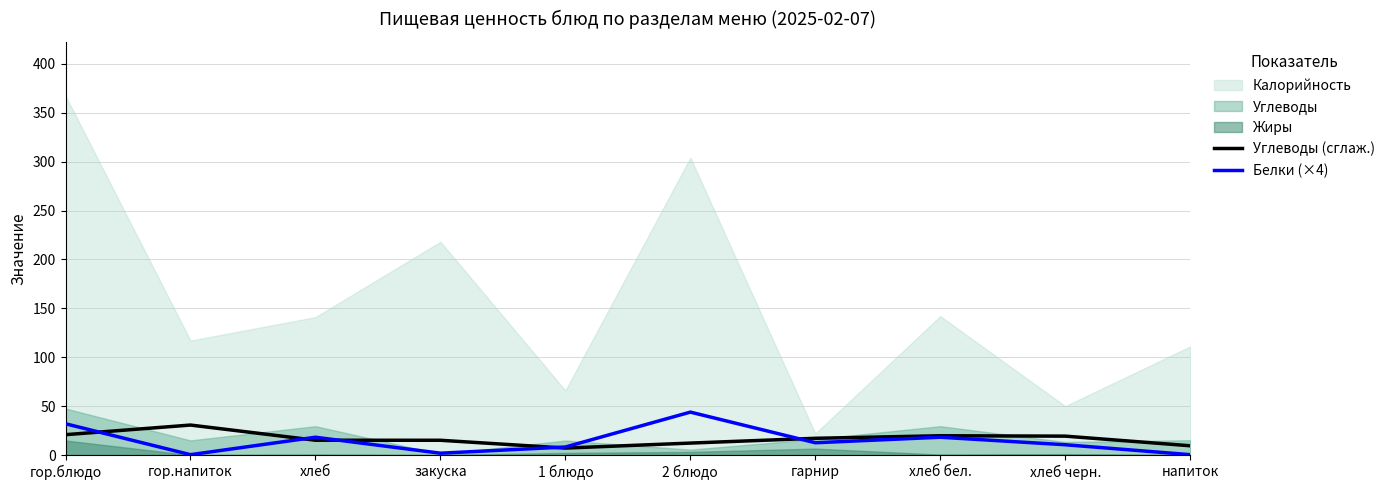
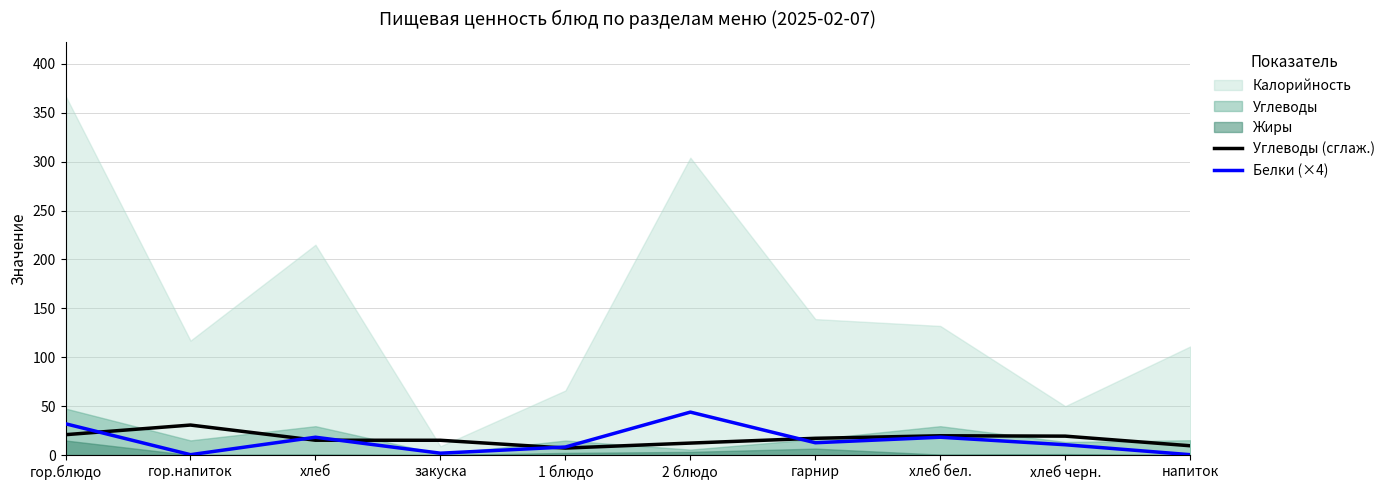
  {
    "Углеводы (сглаж.)": {
      "гор.блюдо": 20,
      "гор.напиток": 30,
      "хлеб": 20,
      "закуска": 20,
      "2 блюдо": 10,
      "хлеб черн.": 20,
      "напиток": 10
    },
    "Калорийность": {
      "гор.блюдо": 370,
      "гор.напиток": 120,
-     "хлеб": 140,
-     "закуска": 220,
+     "хлеб": 220,
+     "закуска": 10,
      "1 блюдо": 70,
      "2 блюдо": 300,
-     "гарнир": 20,
-     "хлеб бел.": 140,
+     "гарнир": 140,
+     "хлеб бел.": 130,
      "хлеб черн.": 50,
      "напиток": 110
    },
    "Белки (×4)": {
      "гор.блюдо": 30,
      "хлеб": 20,
      "2 блюдо": 40,
      "гарнир": 10,
      "хлеб черн.": 10
    }
  }
